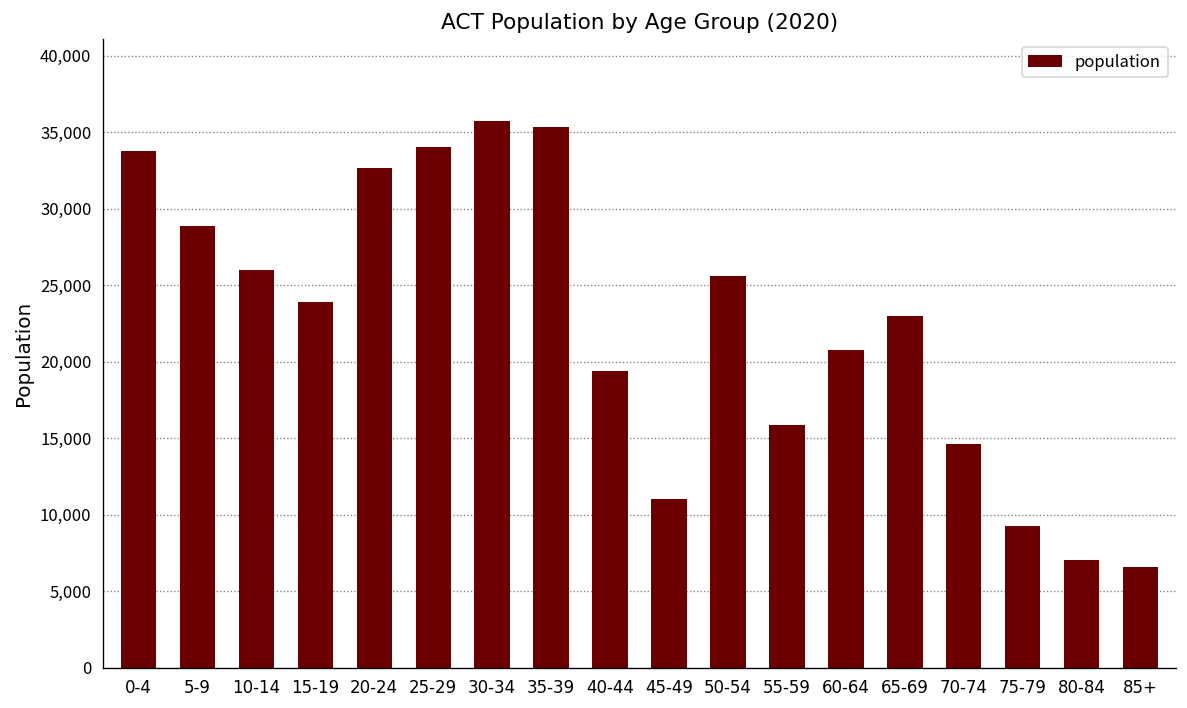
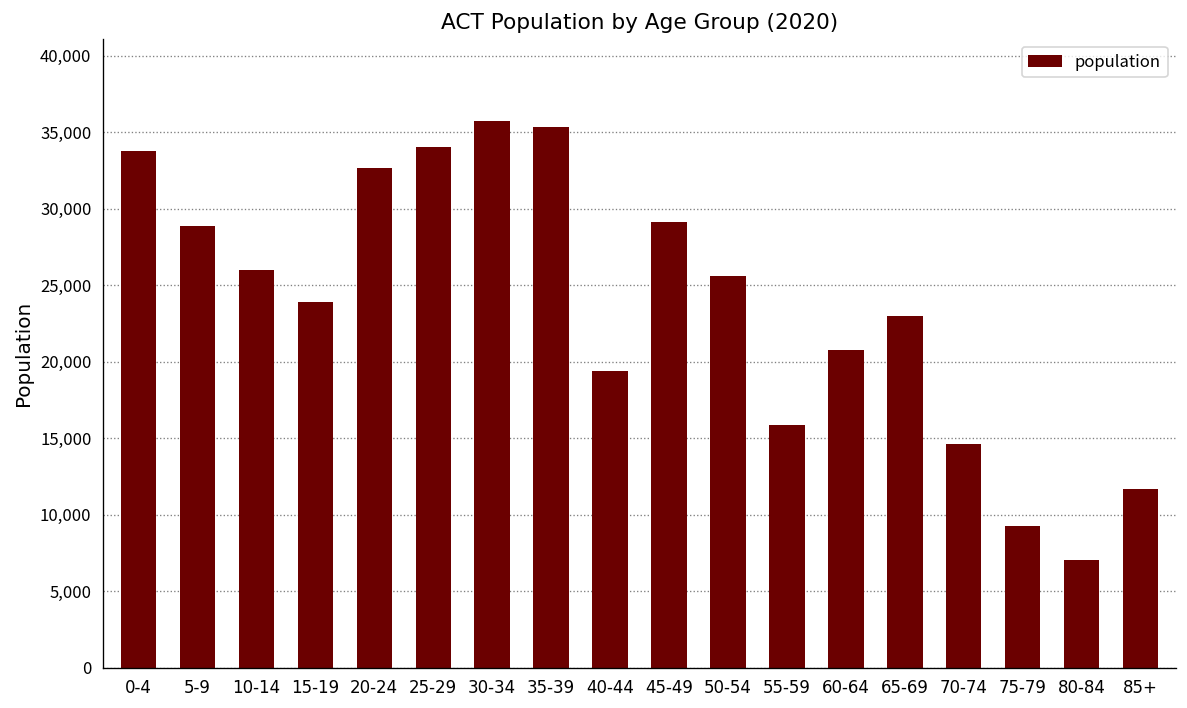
  {
    "0-4": "33,700",
    "5-9": "28,900",
    "10-14": "26,000",
    "15-19": "23,900",
    "20-24": "32,600",
    "25-29": "34,000",
    "30-34": "35,700",
    "35-39": "35,400",
    "40-44": "19,400",
-   "45-49": "11,000",
+   "45-49": "29,100",
    "50-54": "25,600",
    "55-59": "15,900",
    "60-64": "20,800",
    "65-69": "23,000",
    "70-74": "14,600",
    "75-79": "9,300",
    "80-84": "7,000",
-   "85+": "6,600"
+   "85+": "11,700"
  }
